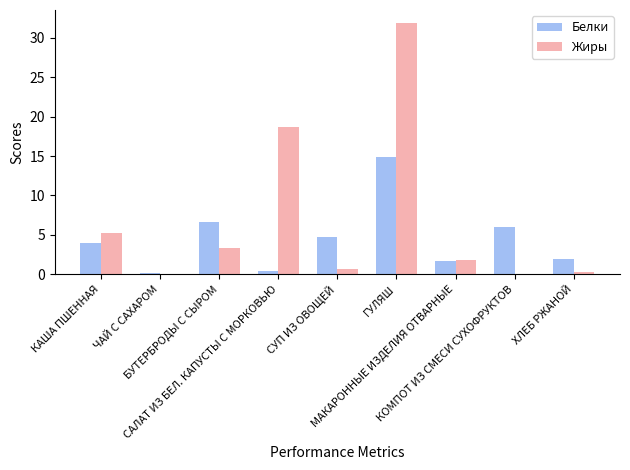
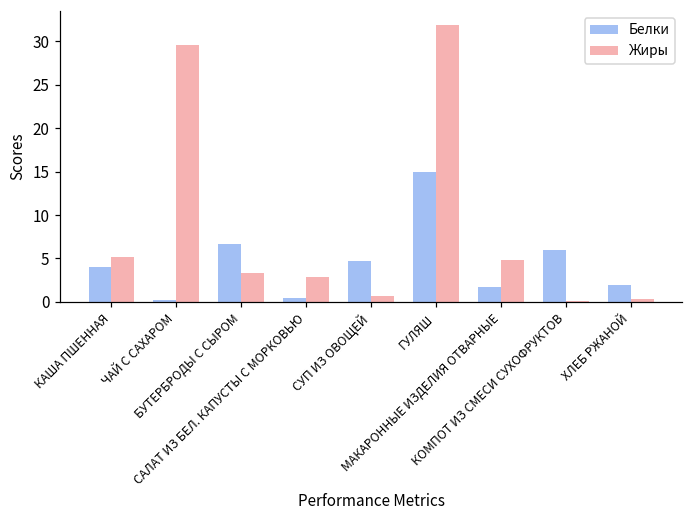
  {
    "Белки": {
      "КАША ПШЕННАЯ": 4,
      "БУТЕРБРОДЫ С СЫРОМ": 7,
      "САЛАТ ИЗ БЕЛ. КАПУСТЫ С МОРКОВЬЮ": 0,
      "СУП ИЗ ОВОЩЕЙ": 5,
      "ГУЛЯШ": 15,
      "МАКАРОННЫЕ ИЗДЕЛИЯ ОТВАРНЫЕ": 2,
      "КОМПОТ ИЗ СМЕСИ СУХОФРУКТОВ": 6,
      "ХЛЕБ РЖАНОЙ": 2
    },
    "Жиры": {
      "КАША ПШЕННАЯ": 5,
-     "ЧАЙ С САХАРОМ": 0,
+     "ЧАЙ С САХАРОМ": 30,
      "БУТЕРБРОДЫ С СЫРОМ": 3,
-     "САЛАТ ИЗ БЕЛ. КАПУСТЫ С МОРКОВЬЮ": 19,
+     "САЛАТ ИЗ БЕЛ. КАПУСТЫ С МОРКОВЬЮ": 3,
      "СУП ИЗ ОВОЩЕЙ": 1,
      "ГУЛЯШ": 32,
-     "МАКАРОННЫЕ ИЗДЕЛИЯ ОТВАРНЫЕ": 2
+     "МАКАРОННЫЕ ИЗДЕЛИЯ ОТВАРНЫЕ": 5
    }
  }
